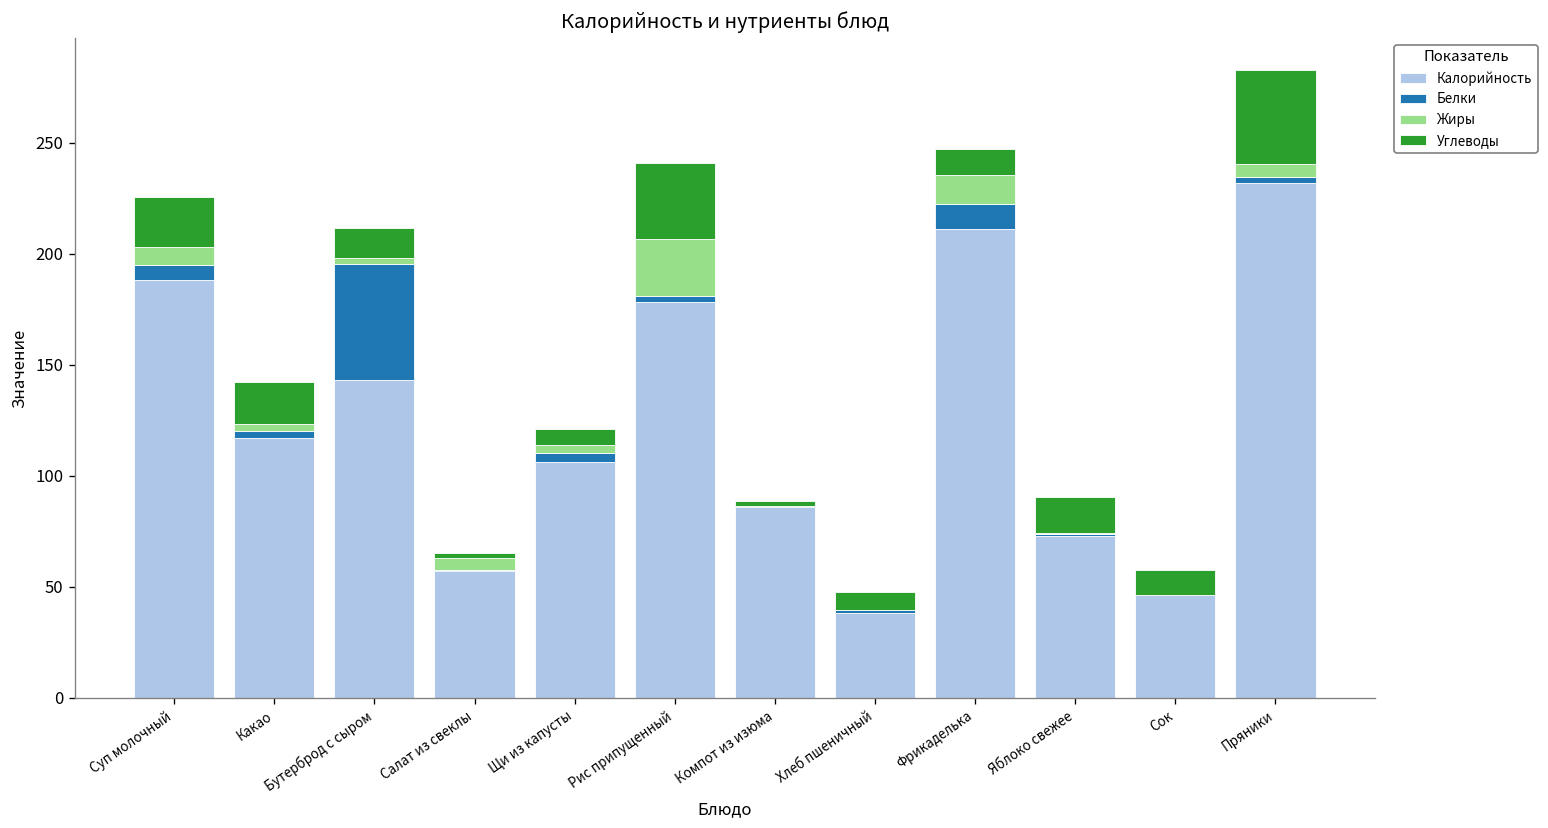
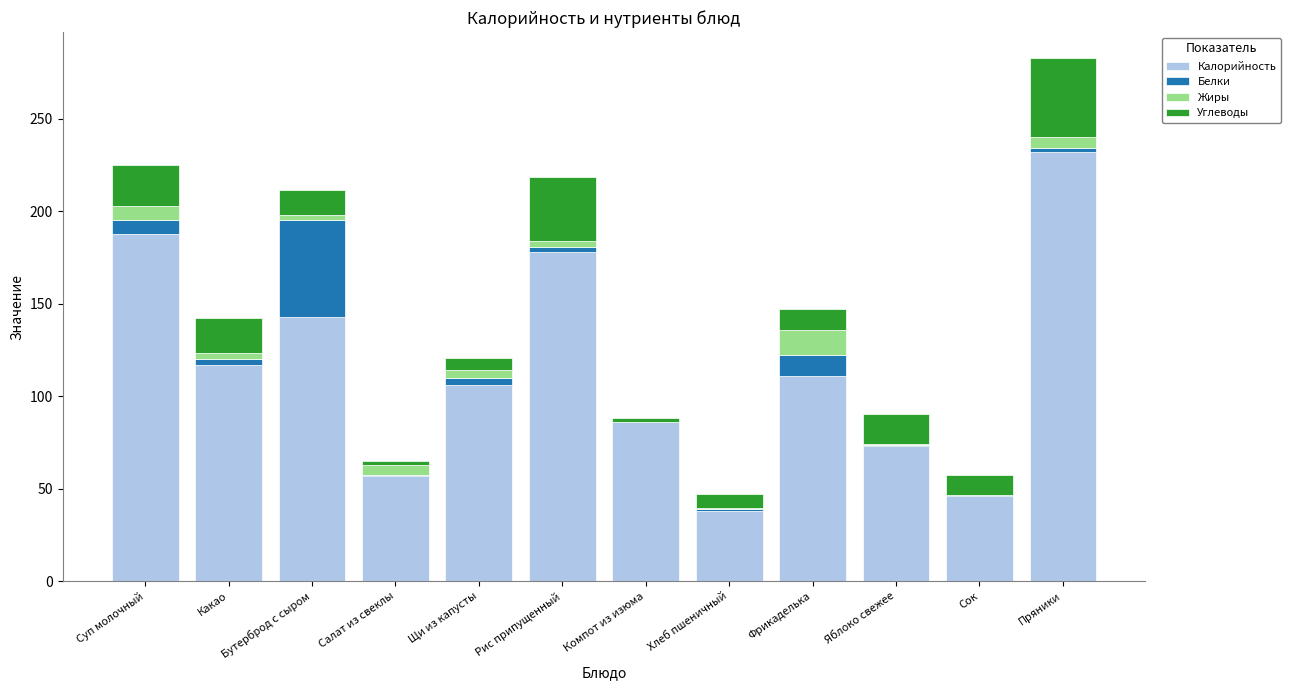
  {
    "Калорийность": {
      "Суп молочный": 188,
      "Какао": 117,
      "Бутерброд с сыром": 143,
      "Салат из свеклы": 57,
      "Щи из капусты": 106,
      "Рис припущенный": 178,
      "Компот из изюма": 86,
      "Хлеб пшеничный": 38,
-     "Фрикаделька": 211,
+     "Фрикаделька": 111,
      "Яблоко свежее": 73,
      "Сок": 46,
      "Пряники": 232
    },
    "Белки": {
      "Суп молочный": 7,
      "Какао": 3,
      "Бутерброд с сыром": 53,
      "Щи из капусты": 4,
      "Рис припущенный": 3,
      "Фрикаделька": 11,
      "Пряники": 3
    },
    "Жиры": {
      "Суп молочный": 8,
      "Какао": 3,
      "Бутерброд с сыром": 3,
      "Салат из свеклы": 5,
      "Щи из капусты": 4,
-     "Рис припущенный": 26,
+     "Рис припущенный": 3,
      "Фрикаделька": 13,
      "Сок": 0,
      "Пряники": 6
    },
    "Углеводы": {
      "Суп молочный": 22,
      "Какао": 19,
      "Бутерброд с сыром": 14,
      "Салат из свеклы": 2,
      "Щи из капусты": 7,
      "Рис припущенный": 34,
      "Компот из изюма": 2,
      "Хлеб пшеничный": 8,
      "Фрикаделька": 12,
      "Яблоко свежее": 16,
      "Сок": 11,
      "Пряники": 43
    }
  }
